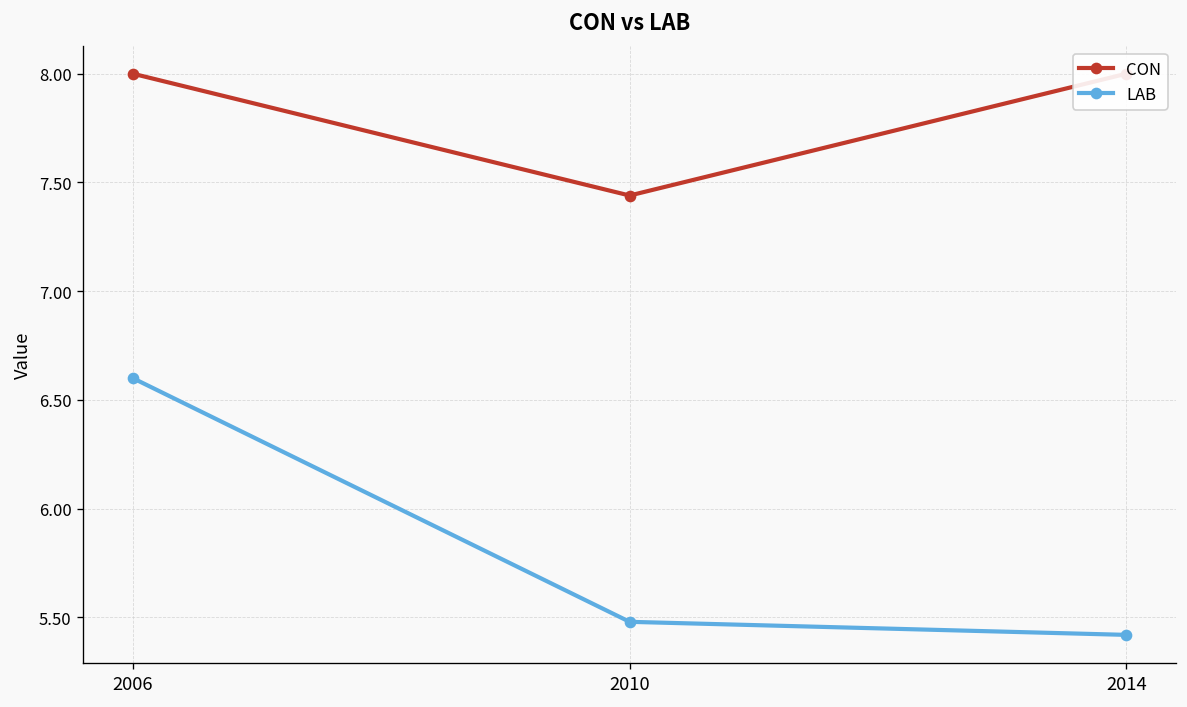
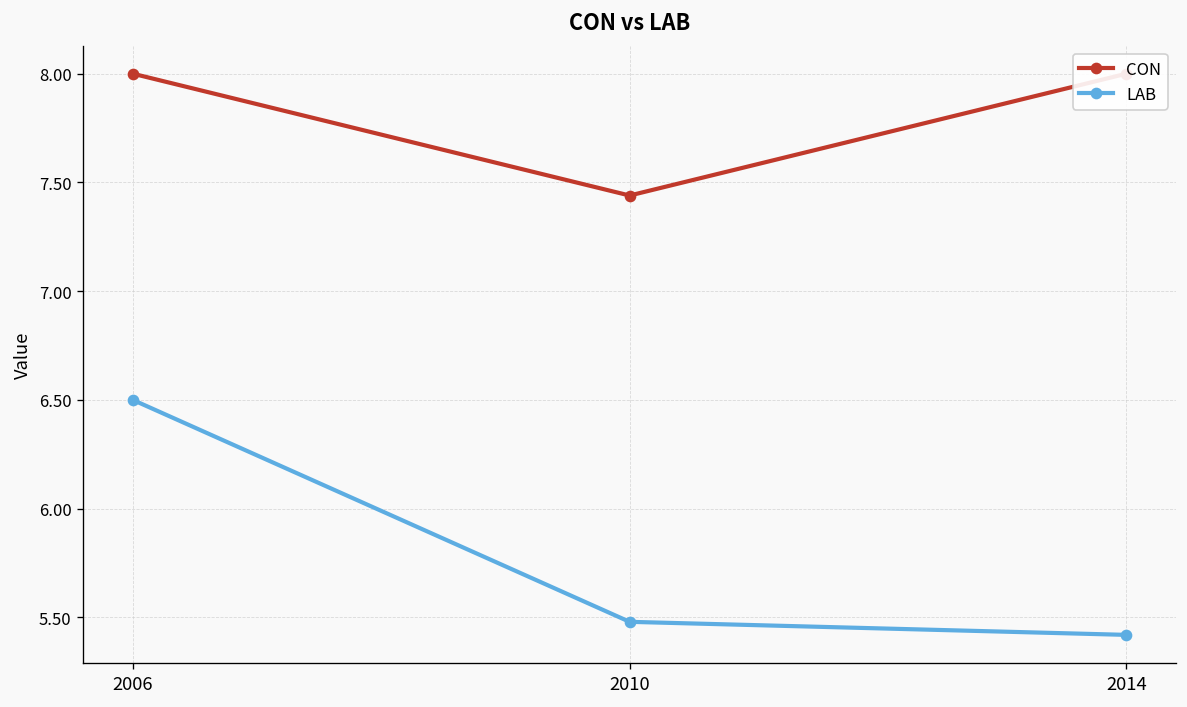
  {
    "CON": {
      "2006": 8.0,
      "2010": 7.44
    },
    "LAB": {
-     "2006": 6.6,
+     "2006": 6.5,
      "2010": 5.48,
      "2014": 5.42
    }
  }
